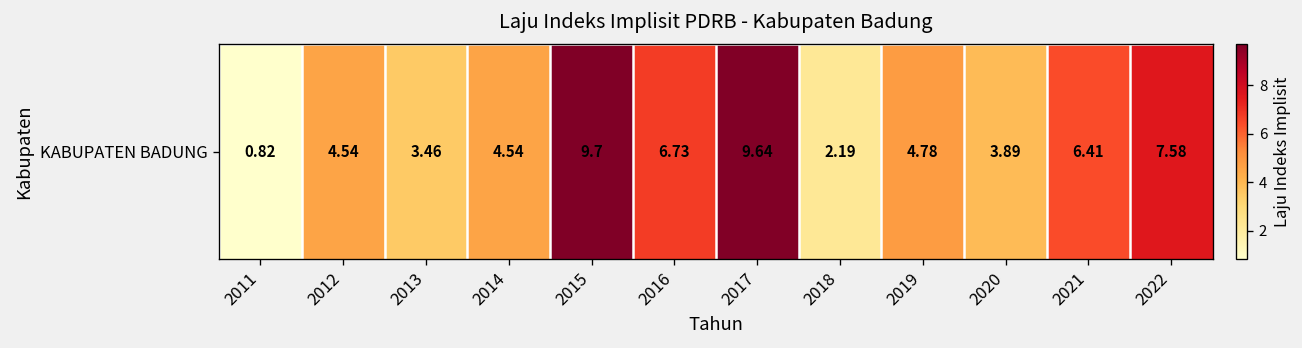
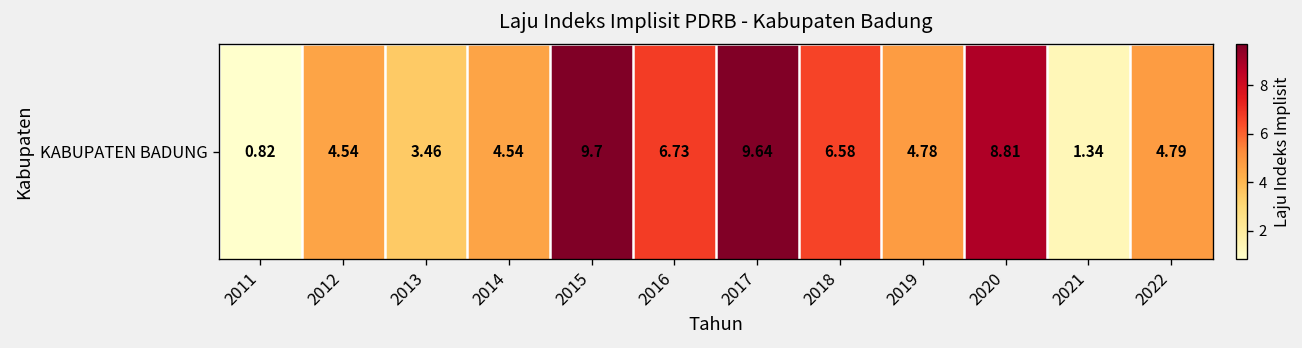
  {
    "KABUPATEN BADUNG": {
      "2011": 0.82,
      "2012": 4.54,
      "2013": 3.46,
      "2014": 4.54,
      "2015": 9.7,
      "2016": 6.73,
      "2017": 9.64,
-     "2018": 2.19,
+     "2018": 6.58,
      "2019": 4.78,
-     "2020": 3.89,
-     "2021": 6.41,
-     "2022": 7.58
+     "2020": 8.81,
+     "2021": 1.34,
+     "2022": 4.79
    }
  }
